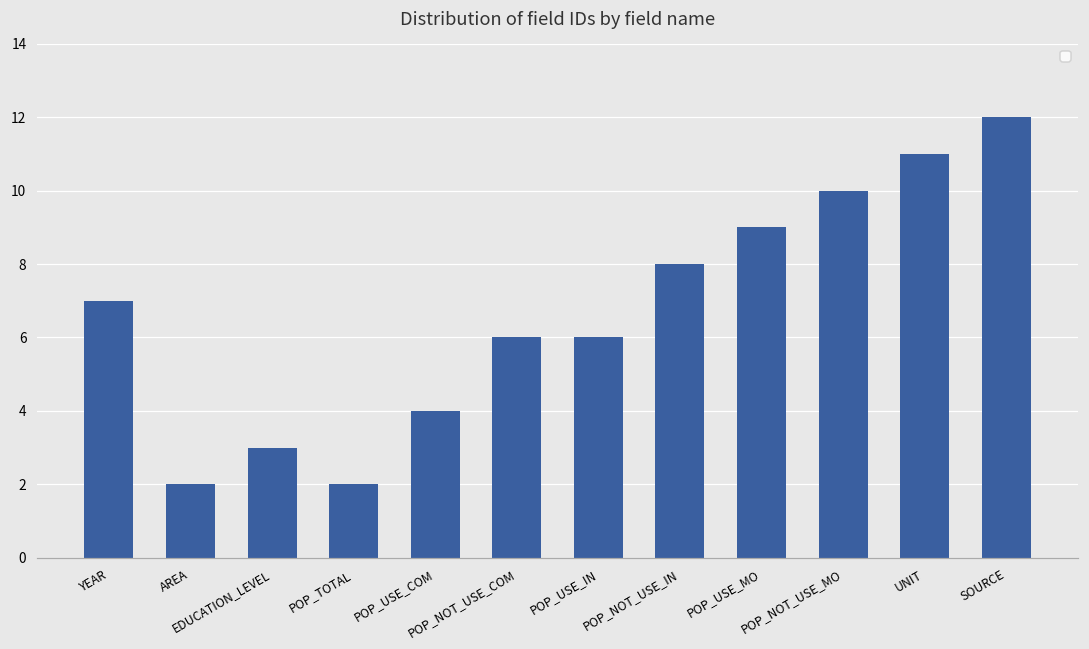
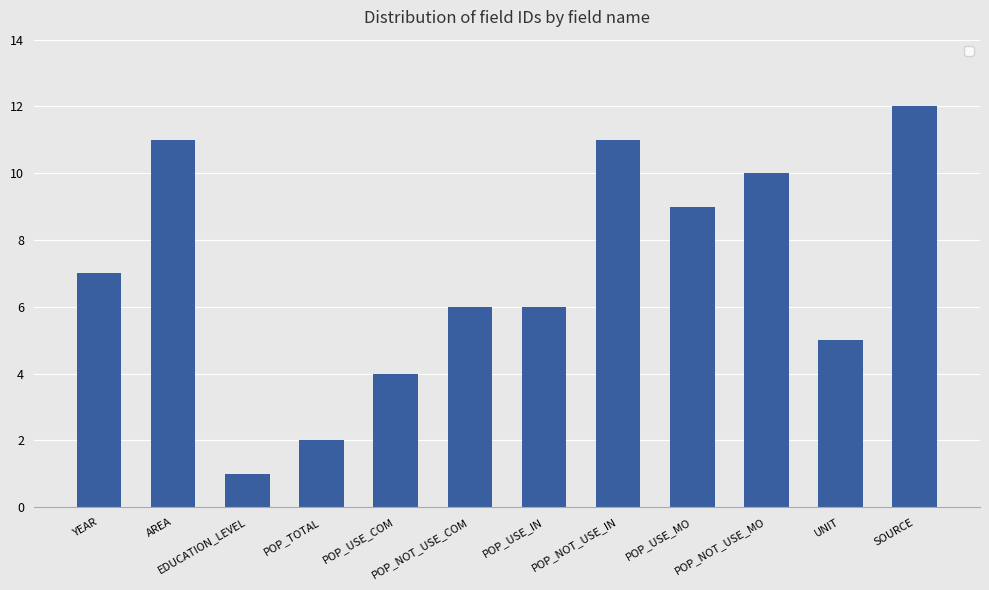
  {
    "YEAR": 7,
-   "AREA": 2,
-   "EDUCATION_LEVEL": 3,
+   "AREA": 11,
+   "EDUCATION_LEVEL": 1,
    "POP_TOTAL": 2,
    "POP_USE_COM": 4,
    "POP_NOT_USE_COM": 6,
    "POP_USE_IN": 6,
-   "POP_NOT_USE_IN": 8,
+   "POP_NOT_USE_IN": 11,
    "POP_USE_MO": 9,
    "POP_NOT_USE_MO": 10,
-   "UNIT": 11,
+   "UNIT": 5,
    "SOURCE": 12
  }
